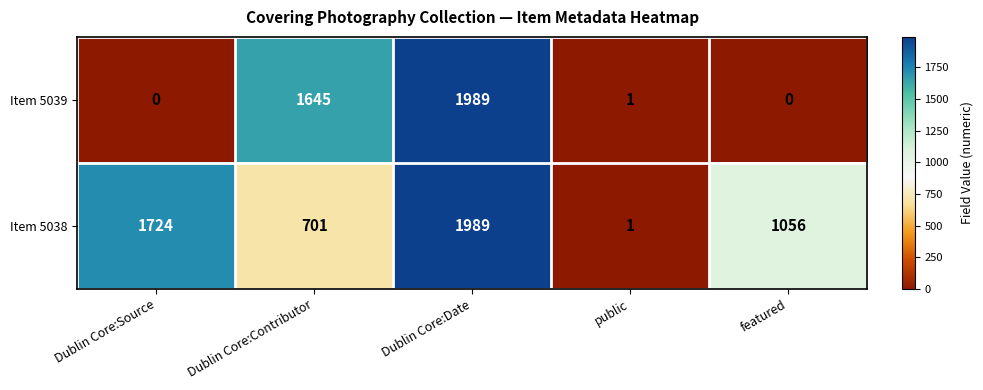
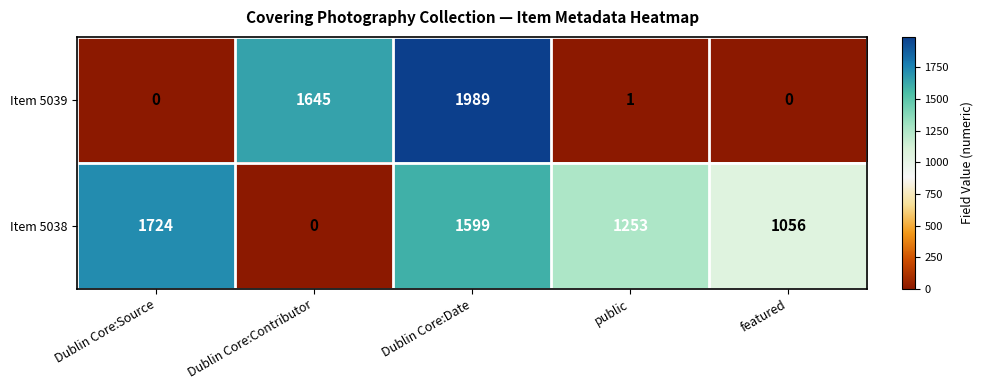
  {
    "Item 5039": {
      "Dublin Core:Source": 0,
      "Dublin Core:Contributor": 1645,
      "Dublin Core:Date": 1989,
      "public": 1,
      "featured": 0
    },
    "Item 5038": {
      "Dublin Core:Source": 1724,
-     "Dublin Core:Contributor": 701,
-     "Dublin Core:Date": 1989,
-     "public": 1,
+     "Dublin Core:Contributor": 0,
+     "Dublin Core:Date": 1599,
+     "public": 1253,
      "featured": 1056
    }
  }
